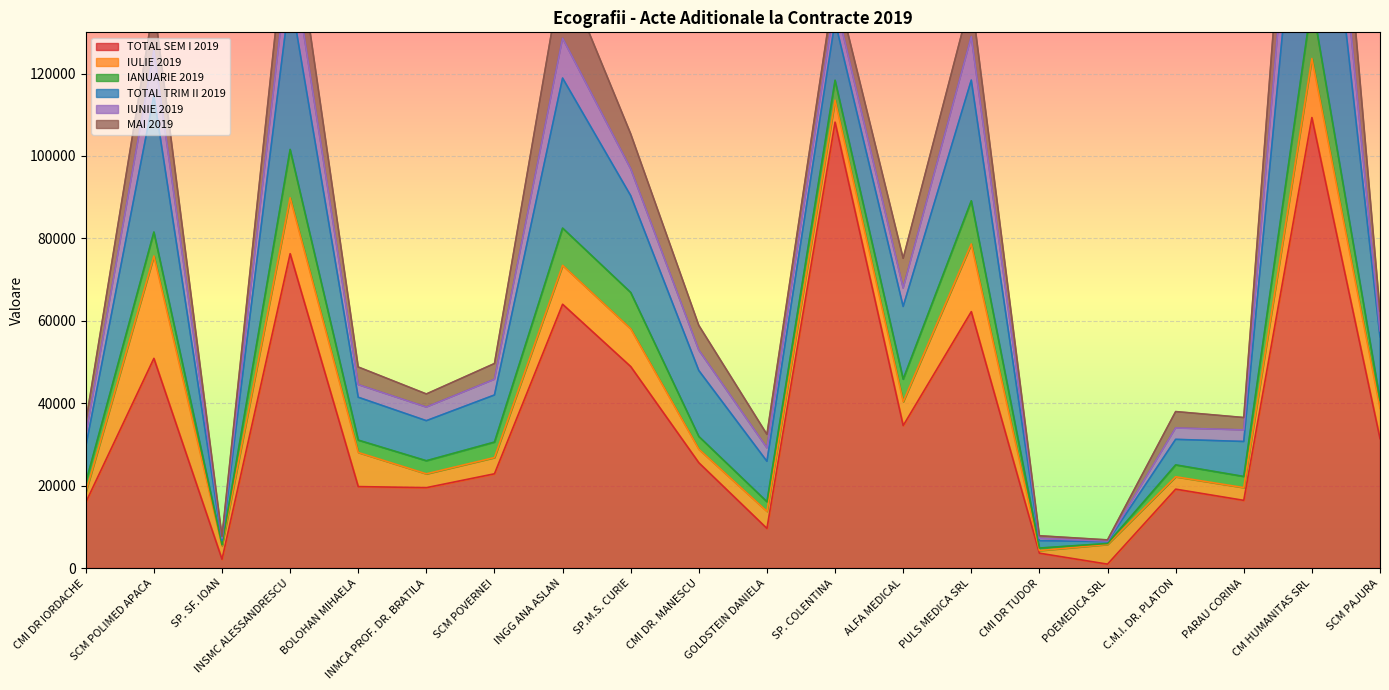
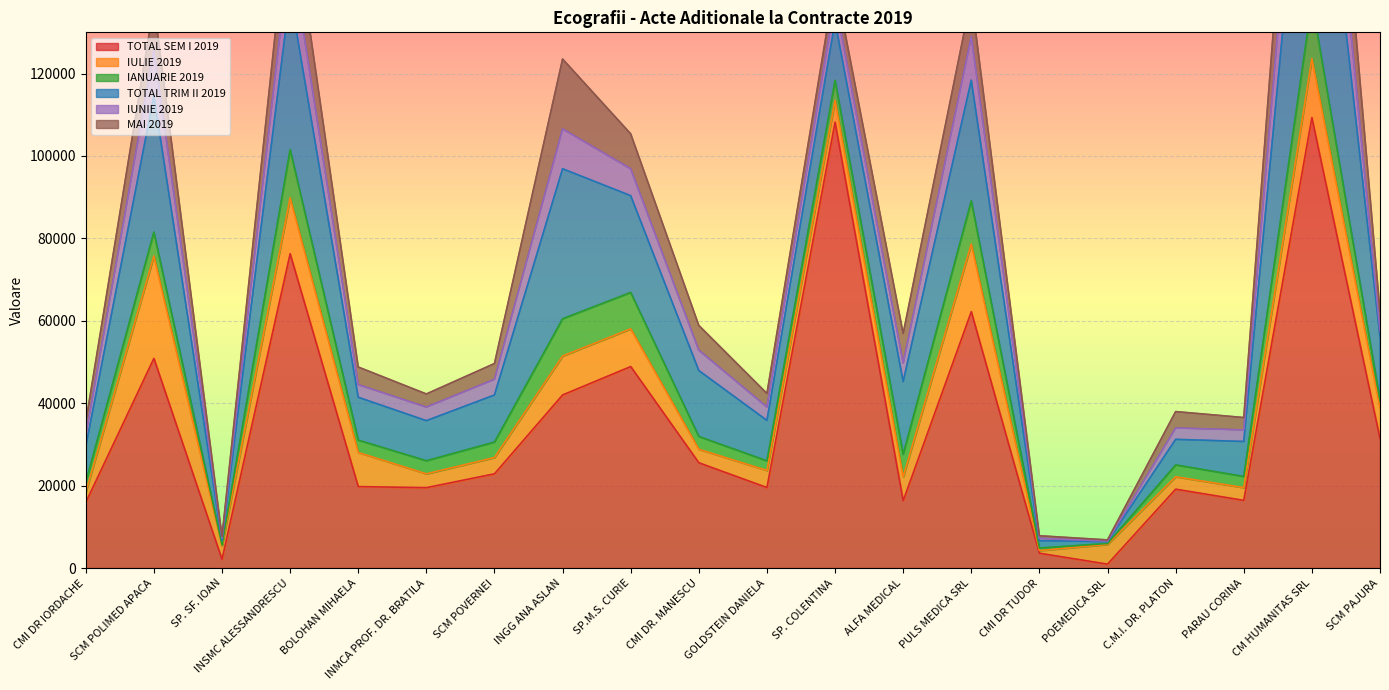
  {
    "TOTAL SEM I 2019": {
      "CMI DR IORDACHE": 16000,
      "SCM POLIMED APACA": 51000,
      "SP. SF. IOAN": 2000,
      "INSMC ALESSANDRESCU": 76000,
      "BOLOHAN MIHAELA": 20000,
      "INMCA PROF. DR. BRATILA": 20000,
      "SCM POVERNEI": 23000,
-     "INGG ANA ASLAN": 64000,
+     "INGG ANA ASLAN": 42000,
      "SP.M.S. CURIE": 49000,
      "CMI DR. MANESCU": 26000,
-     "GOLDSTEIN DANIELA": 10000,
+     "GOLDSTEIN DANIELA": 20000,
      "SP. COLENTINA": 108000,
-     "ALFA MEDICAL": 35000,
+     "ALFA MEDICAL": 16000,
      "PULS MEDICA SRL": 62000,
      "CMI DR TUDOR": 4000,
      "POEMEDICA SRL": 1000,
      "C.M.I. DR. PLATON": 19000,
      "PARAU CORINA": 16000,
      "CM HUMANITAS SRL": 109000,
      "SCM PAJURA": 31000
    },
    "IULIE 2019": {
      "CMI DR IORDACHE": 2000,
      "SCM POLIMED APACA": 25000,
      "INSMC ALESSANDRESCU": 14000,
      "BOLOHAN MIHAELA": 8000,
      "INMCA PROF. DR. BRATILA": 3000,
      "SCM POVERNEI": 4000,
      "INGG ANA ASLAN": 9000,
      "SP.M.S. CURIE": 9000,
      "CMI DR. MANESCU": 3000,
      "GOLDSTEIN DANIELA": 4000,
      "SP. COLENTINA": 5000,
      "ALFA MEDICAL": 6000,
      "PULS MEDICA SRL": 16000,
      "CMI DR TUDOR": 1000,
      "C.M.I. DR. PLATON": 3000,
      "PARAU CORINA": 3000,
      "CM HUMANITAS SRL": 14000,
      "SCM PAJURA": 7000
    },
    "IANUARIE 2019": {
      "CMI DR IORDACHE": 2000,
      "SCM POLIMED APACA": 6000,
      "INSMC ALESSANDRESCU": 12000,
      "BOLOHAN MIHAELA": 3000,
      "INMCA PROF. DR. BRATILA": 3000,
      "SCM POVERNEI": 4000,
      "INGG ANA ASLAN": 9000,
      "SP.M.S. CURIE": 9000,
      "CMI DR. MANESCU": 3000,
      "GOLDSTEIN DANIELA": 2000,
      "SP. COLENTINA": 5000,
      "ALFA MEDICAL": 5000,
      "PULS MEDICA SRL": 10000,
      "CMI DR TUDOR": 1000,
      "C.M.I. DR. PLATON": 3000,
      "PARAU CORINA": 3000,
      "SCM PAJURA": 2000
    },
    "TOTAL TRIM II 2019": {
      "CMI DR IORDACHE": 9000,
      "BOLOHAN MIHAELA": 10000,
      "INMCA PROF. DR. BRATILA": 10000,
      "SCM POVERNEI": 11000,
      "INGG ANA ASLAN": 36000,
      "SP.M.S. CURIE": 23000,
      "CMI DR. MANESCU": 16000,
      "GOLDSTEIN DANIELA": 10000,
      "ALFA MEDICAL": 18000,
      "PULS MEDICA SRL": 29000,
      "C.M.I. DR. PLATON": 6000,
      "PARAU CORINA": 8000,
      "SCM PAJURA": 15000
    },
    "IUNIE 2019": {
      "CMI DR IORDACHE": 3000,
      "BOLOHAN MIHAELA": 3000,
      "INMCA PROF. DR. BRATILA": 3000,
      "SCM POVERNEI": 4000,
      "INGG ANA ASLAN": 10000,
      "SP.M.S. CURIE": 7000,
      "CMI DR. MANESCU": 5000,
      "GOLDSTEIN DANIELA": 3000,
      "ALFA MEDICAL": 4000,
      "PULS MEDICA SRL": 11000,
      "C.M.I. DR. PLATON": 3000,
      "PARAU CORINA": 3000,
      "SCM PAJURA": 1000
    },
    "MAI 2019": {
      "CMI DR IORDACHE": 3000,
      "BOLOHAN MIHAELA": 4000,
      "INMCA PROF. DR. BRATILA": 3000,
      "SCM POVERNEI": 4000,
      "SP.M.S. CURIE": 8000,
      "CMI DR. MANESCU": 6000,
      "GOLDSTEIN DANIELA": 3000,
      "ALFA MEDICAL": 7000,
      "C.M.I. DR. PLATON": 4000,
      "PARAU CORINA": 3000,
      "SCM PAJURA": 5000
    }
  }
